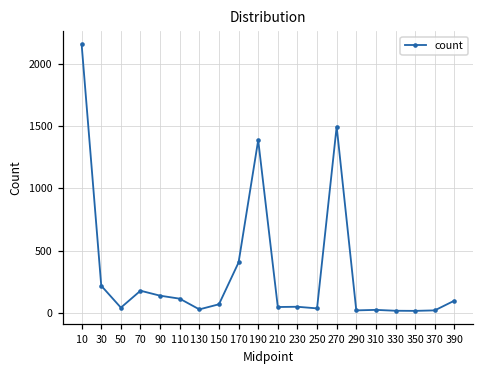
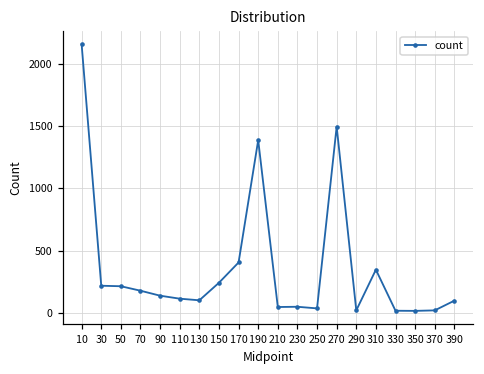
  {
    "10": 2160,
    "30": 220,
-   "50": 40,
+   "50": 210,
    "70": 180,
    "90": 140,
    "110": 110,
-   "130": 30,
-   "150": 70,
+   "130": 100,
+   "150": 240,
    "170": 400,
    "190": 1390,
    "210": 50,
    "230": 50,
    "250": 40,
    "270": 1500,
    "290": 20,
-   "310": 20,
+   "310": 350,
    "330": 20,
    "350": 20,
    "370": 20,
    "390": 100
  }
